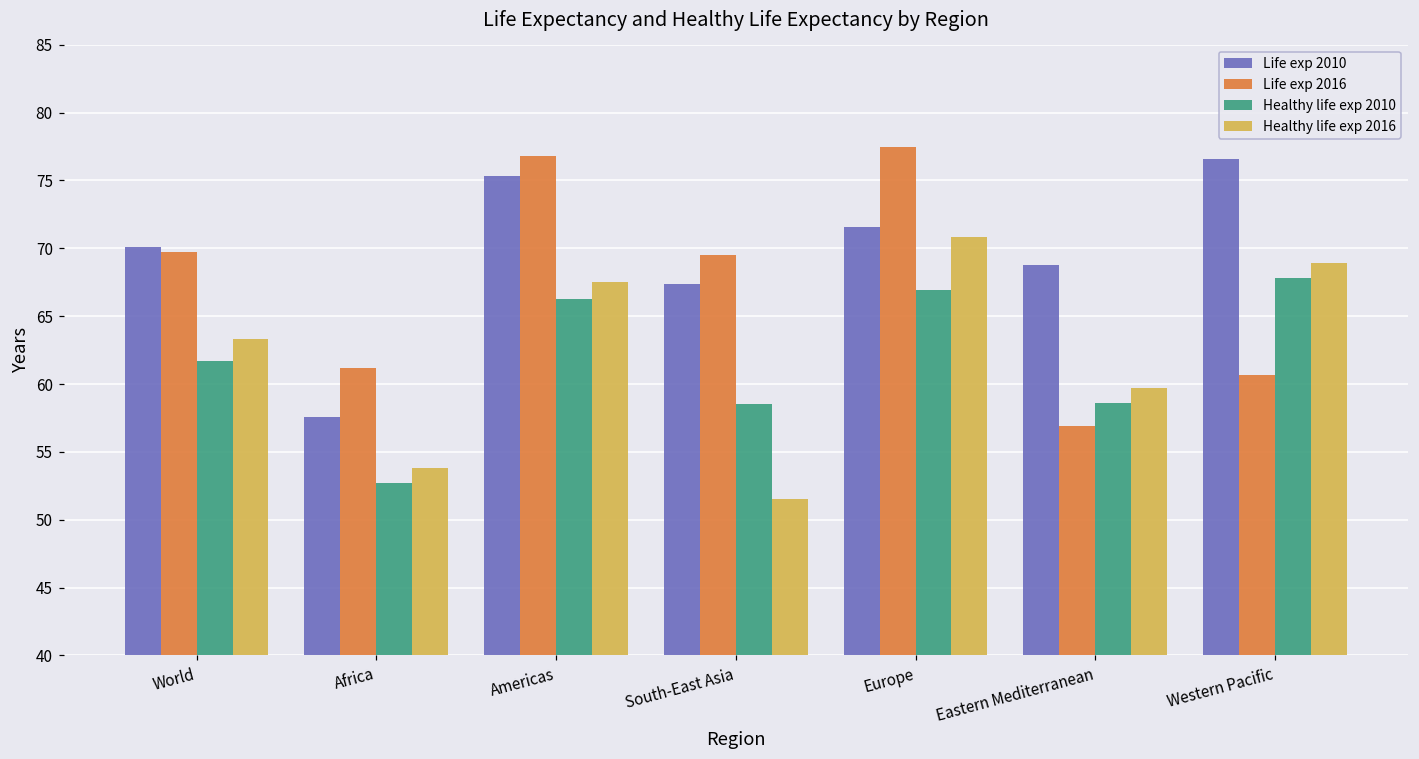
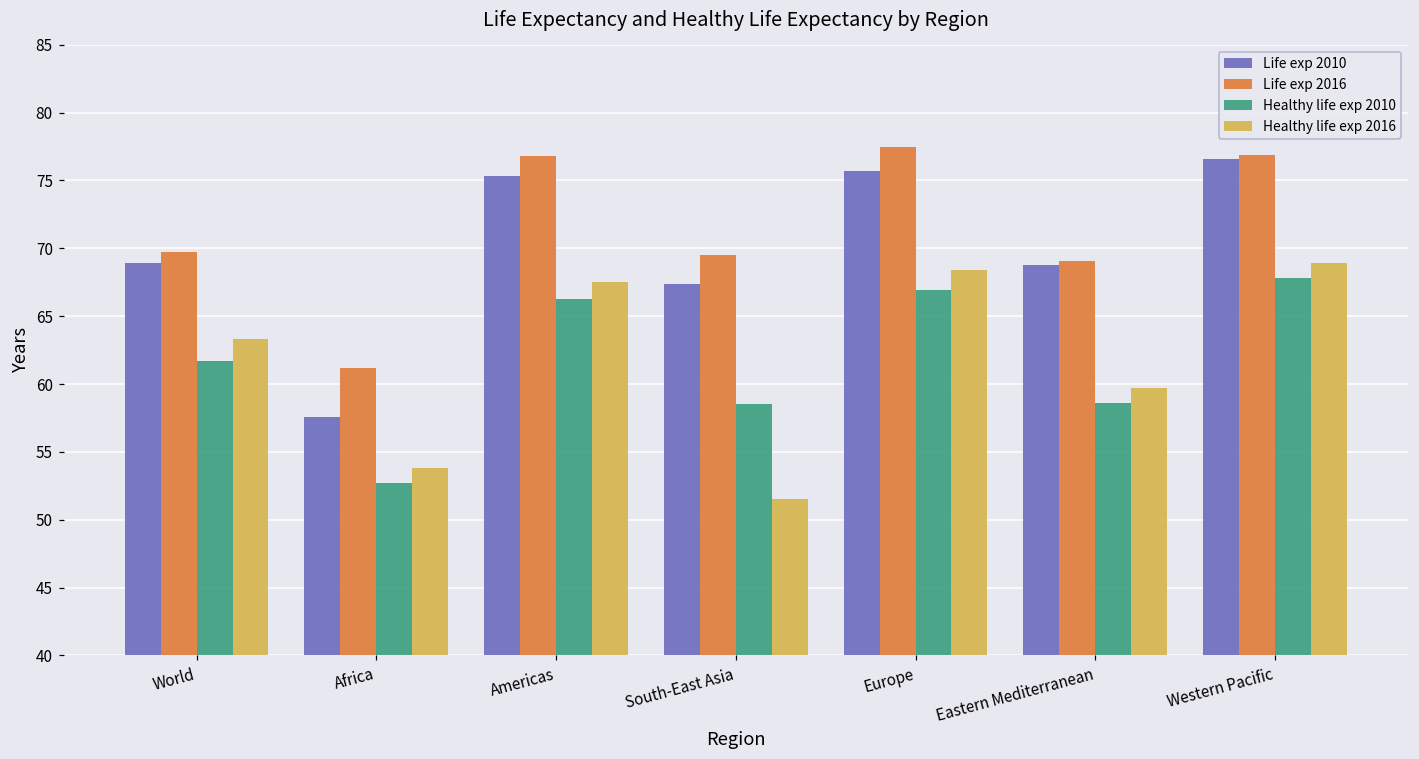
  {
    "Life exp 2010": {
-     "World": 70.1,
+     "World": 68.9,
      "Africa": 57.6,
      "Americas": 75.3,
      "South-East Asia": 67.4,
-     "Europe": 71.6,
+     "Europe": 75.7,
      "Eastern Mediterranean": 68.8,
      "Western Pacific": 76.6
    },
    "Life exp 2016": {
      "World": 69.7,
      "Africa": 61.2,
      "Americas": 76.8,
      "South-East Asia": 69.5,
      "Europe": 77.5,
-     "Eastern Mediterranean": 56.9,
-     "Western Pacific": 60.7
+     "Eastern Mediterranean": 69.1,
+     "Western Pacific": 76.9
    },
    "Healthy life exp 2010": {
      "World": 61.7,
      "Africa": 52.7,
      "Americas": 66.3,
      "South-East Asia": 58.5,
      "Europe": 66.9,
      "Eastern Mediterranean": 58.6,
      "Western Pacific": 67.8
    },
    "Healthy life exp 2016": {
      "World": 63.3,
      "Africa": 53.8,
      "Americas": 67.5,
      "South-East Asia": 51.5,
-     "Europe": 70.8,
+     "Europe": 68.4,
      "Eastern Mediterranean": 59.7,
      "Western Pacific": 68.9
    }
  }
